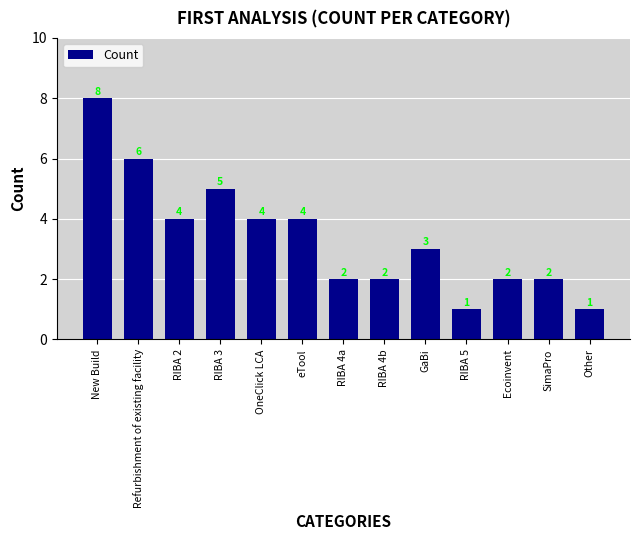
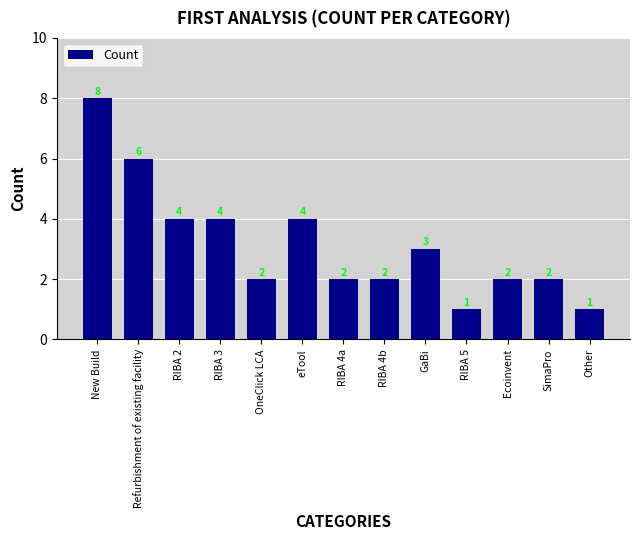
  {
    "New Build": 8,
    "Refurbishment of existing facility": 6,
    "RIBA 2": 4,
-   "RIBA 3": 5,
-   "OneClick LCA": 4,
+   "RIBA 3": 4,
+   "OneClick LCA": 2,
    "eTool": 4,
    "RIBA 4a": 2,
    "RIBA 4b": 2,
    "GaBi": 3,
    "RIBA 5": 1,
    "Ecoinvent": 2,
    "SimaPro": 2,
    "Other": 1
  }
